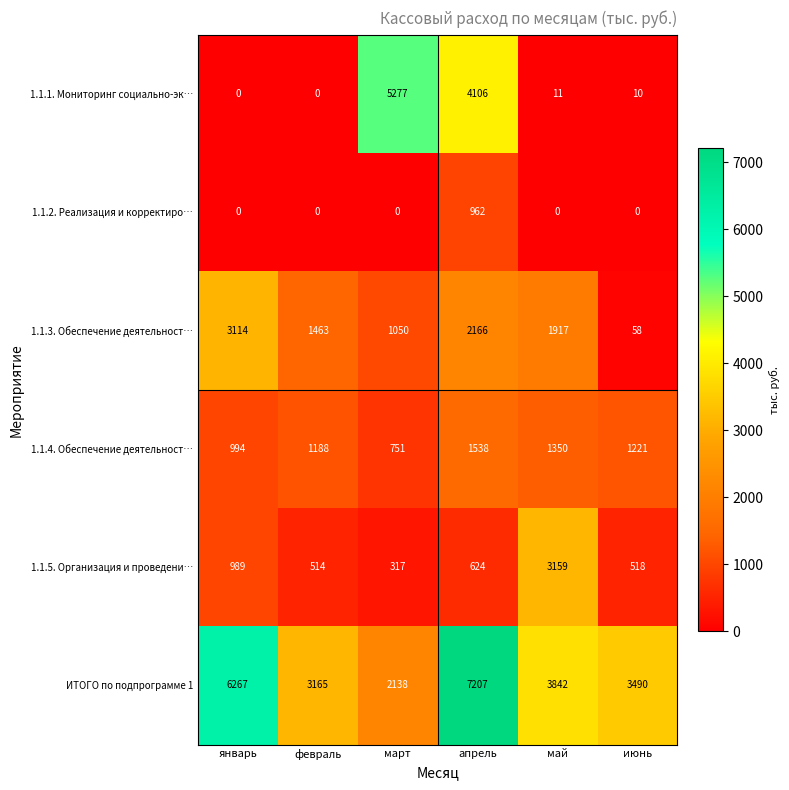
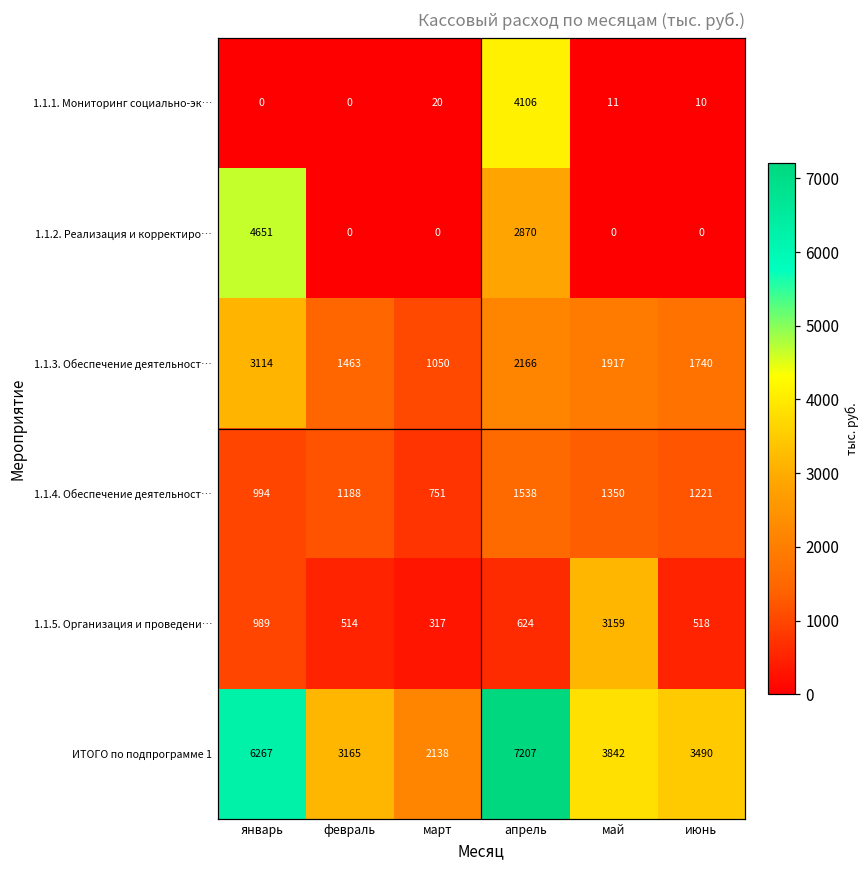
  {
    "1.1.1. Мониторинг социально-эк…": {
      "январь": 0,
      "февраль": 0,
-     "март": 5277,
+     "март": 20,
      "апрель": 4106,
      "май": 11,
      "июнь": 10
    },
    "1.1.2. Реализация и корректиро…": {
-     "январь": 0,
+     "январь": 4651,
      "февраль": 0,
      "март": 0,
-     "апрель": 962,
+     "апрель": 2870,
      "май": 0,
      "июнь": 0
    },
    "1.1.3. Обеспечение деятельност…": {
      "январь": 3114,
      "февраль": 1463,
      "март": 1050,
      "апрель": 2166,
      "май": 1917,
-     "июнь": 58
+     "июнь": 1740
    },
    "1.1.4. Обеспечение деятельност…": {
      "январь": 994,
      "февраль": 1188,
      "март": 751,
      "апрель": 1538,
      "май": 1350,
      "июнь": 1221
    },
    "1.1.5. Организация и проведени…": {
      "январь": 989,
      "февраль": 514,
      "март": 317,
      "апрель": 624,
      "май": 3159,
      "июнь": 518
    },
    "ИТОГО по подпрограмме 1": {
      "январь": 6267,
      "февраль": 3165,
      "март": 2138,
      "апрель": 7207,
      "май": 3842,
      "июнь": 3490
    }
  }
